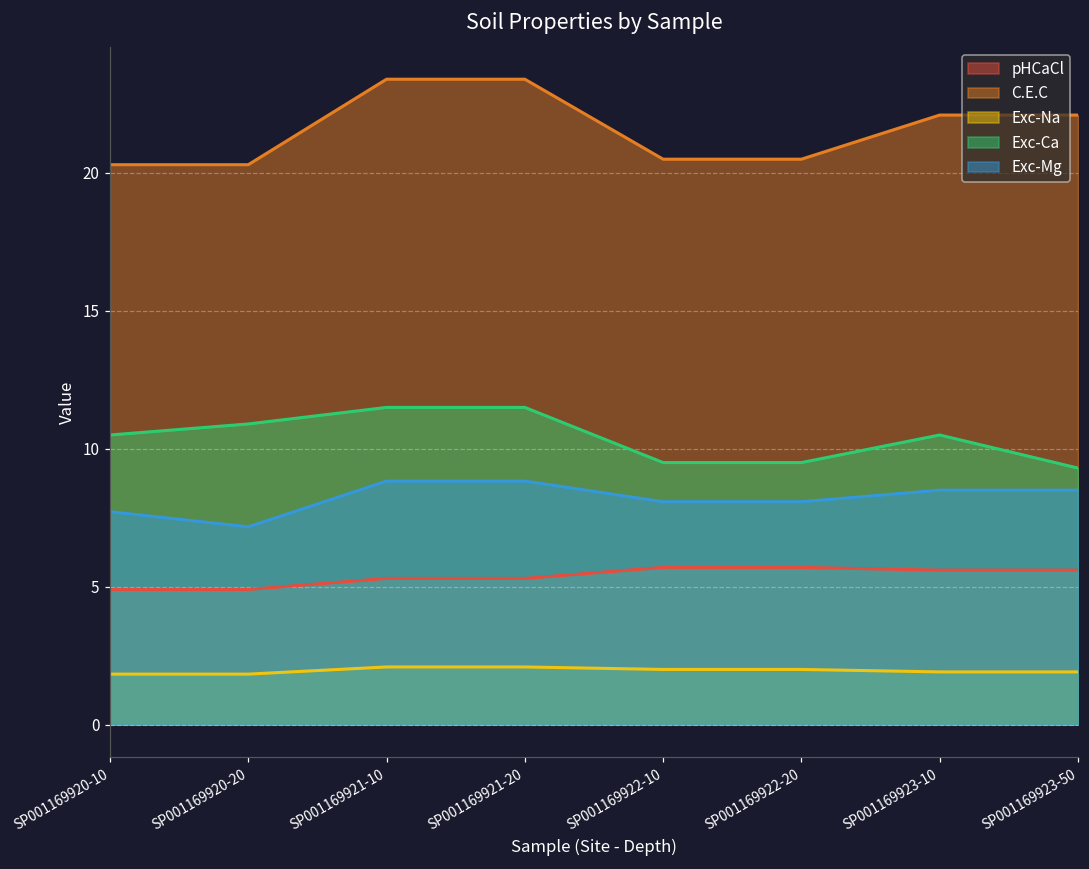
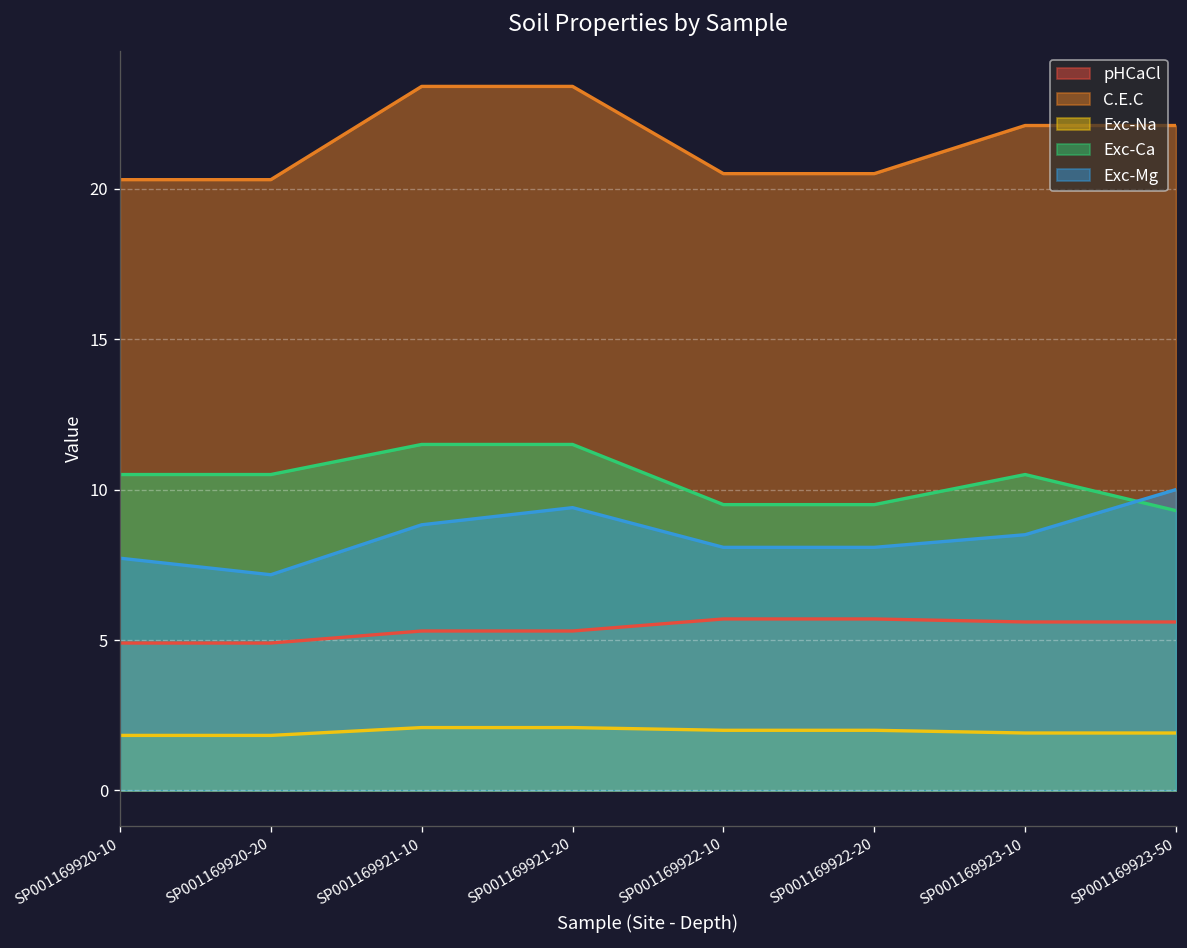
  {
    "Exc-Ca": {
      "SP001169920-10": 10.5,
-     "SP001169920-20": 10.9,
+     "SP001169920-20": 10.5,
      "SP001169921-10": 11.5,
      "SP001169921-20": 11.5,
      "SP001169922-10": 9.5,
      "SP001169922-20": 9.5,
      "SP001169923-10": 10.5,
      "SP001169923-50": 9.3
    },
    "Exc-Mg": {
      "SP001169920-10": 7.7,
      "SP001169920-20": 7.2,
      "SP001169921-10": 8.8,
-     "SP001169921-20": 8.8,
+     "SP001169921-20": 9.4,
      "SP001169922-10": 8.1,
      "SP001169922-20": 8.1,
      "SP001169923-10": 8.5,
-     "SP001169923-50": 8.5
+     "SP001169923-50": 10.0
    }
  }
